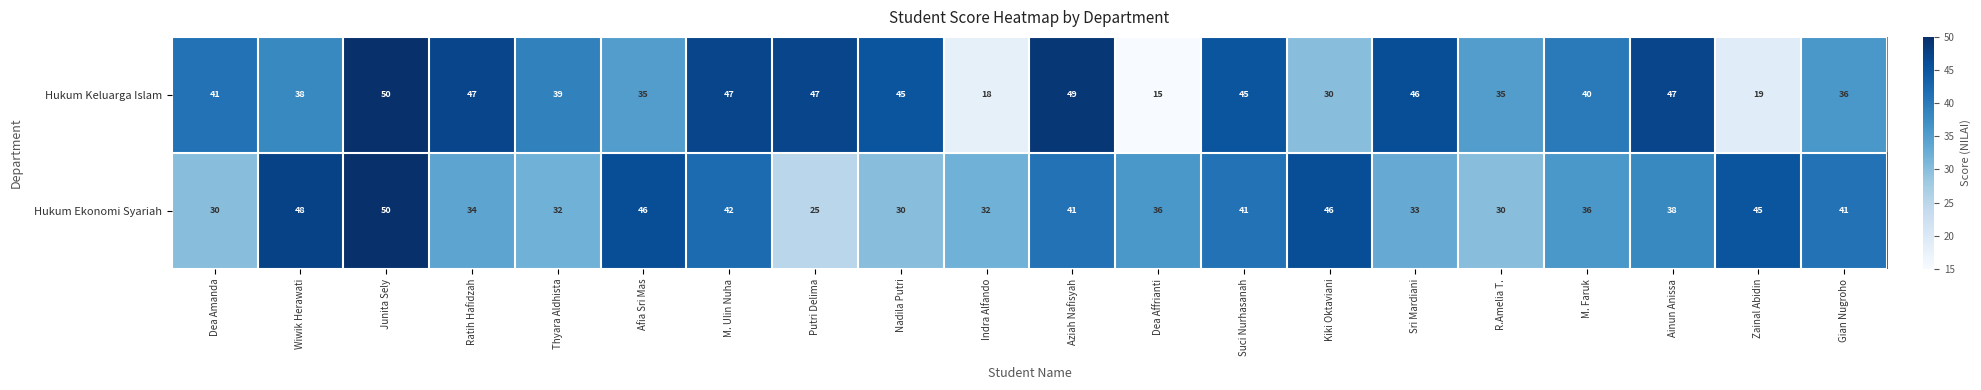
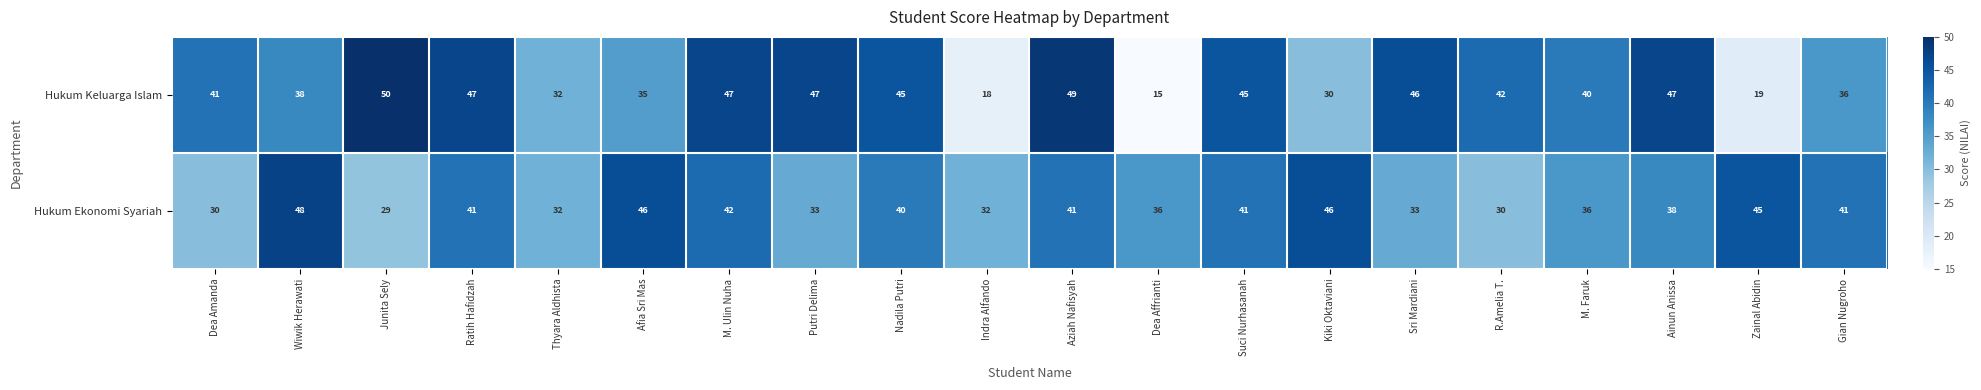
  {
    "Hukum Keluarga Islam": {
      "Dea Amanda": 41,
      "Wiwik Herawati": 38,
      "Junita Sely": 50,
      "Ratih Hafidzah": 47,
-     "Thyara Aldhista": 39,
+     "Thyara Aldhista": 32,
      "Afia Sri Mas": 35,
      "M. Ulin Nuha": 47,
      "Putri Delima": 47,
      "Nadila Putri": 45,
      "Indra Alfando": 18,
      "Aziah Nafisyah": 49,
      "Dea Affrianti": 15,
      "Suci Nurhasanah": 45,
      "Kiki Oktaviani": 30,
      "Sri Mardiani": 46,
-     "R.Amelia T.": 35,
+     "R.Amelia T.": 42,
      "M. Faruk": 40,
      "Ainun Anissa": 47,
      "Zainal Abidin": 19,
      "Gian Nugroho": 36
    },
    "Hukum Ekonomi Syariah": {
      "Dea Amanda": 30,
      "Wiwik Herawati": 48,
-     "Junita Sely": 50,
-     "Ratih Hafidzah": 34,
+     "Junita Sely": 29,
+     "Ratih Hafidzah": 41,
      "Thyara Aldhista": 32,
      "Afia Sri Mas": 46,
      "M. Ulin Nuha": 42,
-     "Putri Delima": 25,
-     "Nadila Putri": 30,
+     "Putri Delima": 33,
+     "Nadila Putri": 40,
      "Indra Alfando": 32,
      "Aziah Nafisyah": 41,
      "Dea Affrianti": 36,
      "Suci Nurhasanah": 41,
      "Kiki Oktaviani": 46,
      "Sri Mardiani": 33,
      "R.Amelia T.": 30,
      "M. Faruk": 36,
      "Ainun Anissa": 38,
      "Zainal Abidin": 45,
      "Gian Nugroho": 41
    }
  }
